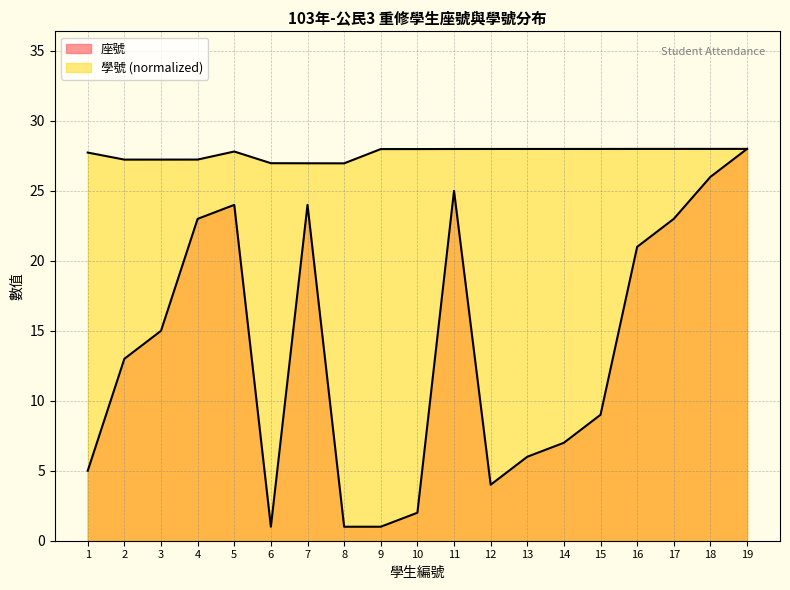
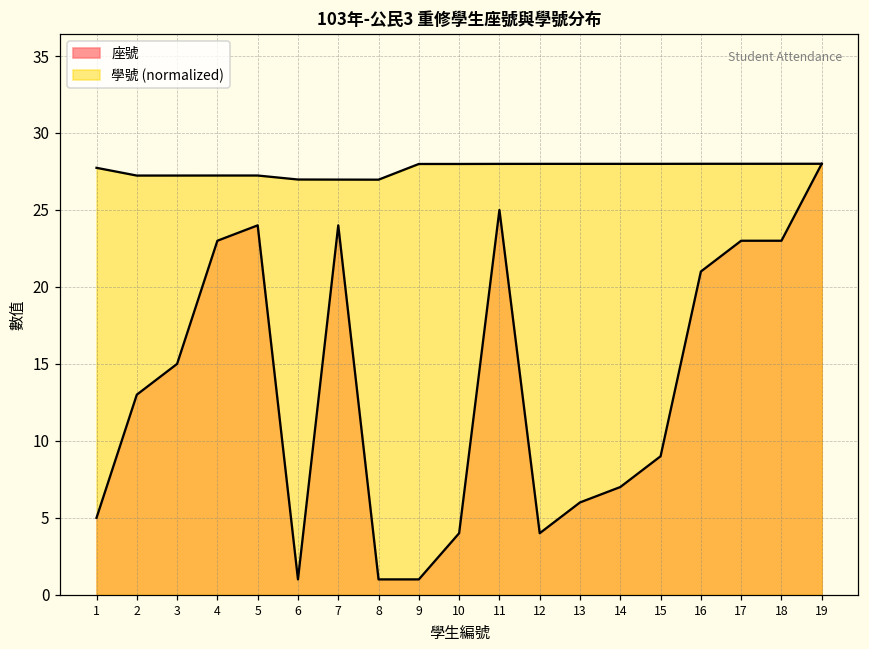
  {
    "座號": {
      "1": 5,
      "2": 13,
      "3": 15,
      "4": 23,
      "5": 24,
      "6": 1,
      "7": 24,
      "8": 1,
      "9": 1,
-     "10": 2,
+     "10": 4,
      "11": 25,
      "12": 4,
      "13": 6,
      "14": 7,
      "15": 9,
      "16": 21,
      "17": 23,
-     "18": 26
+     "18": 23
    },
    "學號 (normalized)": {
      "1": 27.7,
      "2": 27.2,
      "3": 27.2,
      "4": 27.2,
-     "5": 27.8,
+     "5": 27.2,
      "6": 27.0,
      "7": 27.0,
      "8": 27.0,
      "9": 28.0,
      "10": 28.0,
      "11": 28.0,
      "12": 28.0,
      "13": 28.0,
      "14": 28.0,
      "15": 28.0,
      "16": 28.0,
      "17": 28.0,
      "18": 28.0
    }
  }
